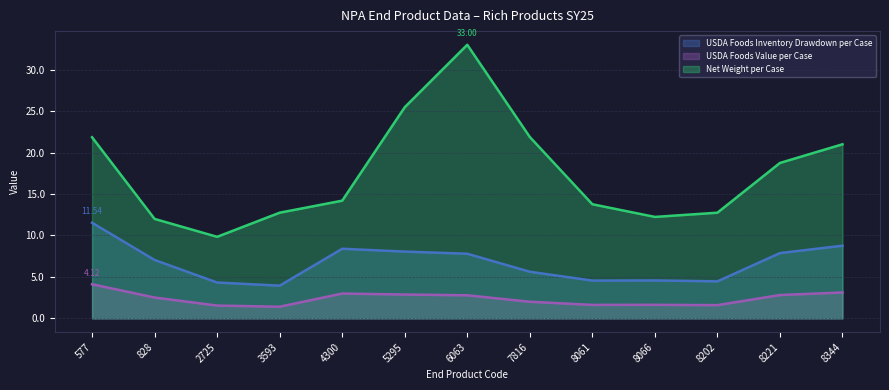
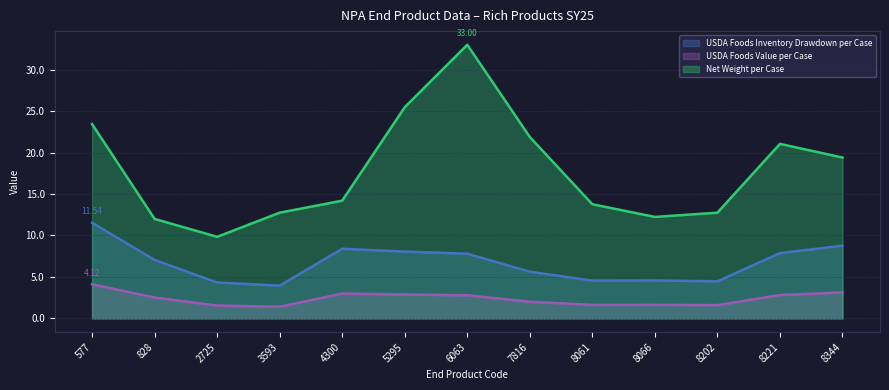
  {
    "Net Weight per Case": {
-     "577": 22,
+     "577": 23,
      "828": 12,
      "2725": 10,
      "3593": 13,
      "4300": 14,
      "5295": 25,
      "7816": 22,
      "8061": 14,
      "8066": 12,
      "8202": 13,
-     "8221": 19,
-     "8344": 21
+     "8221": 21,
+     "8344": 19
    }
  }
